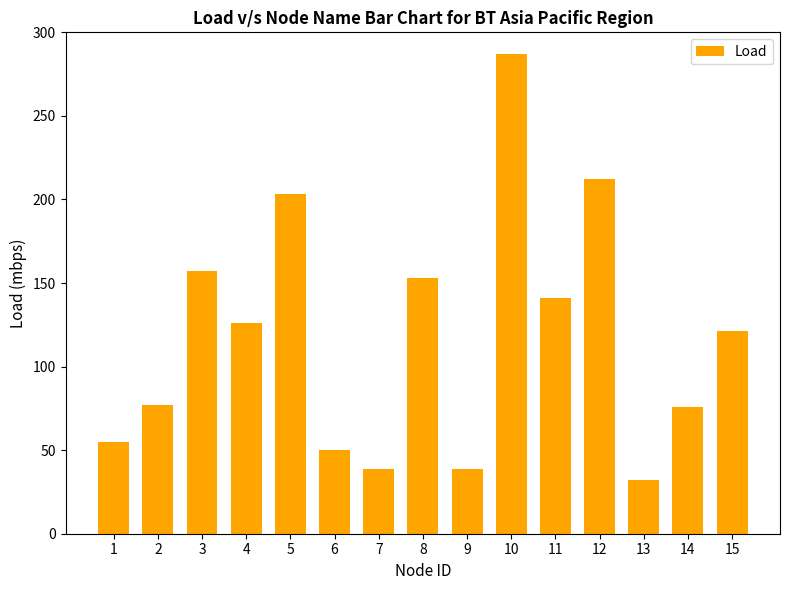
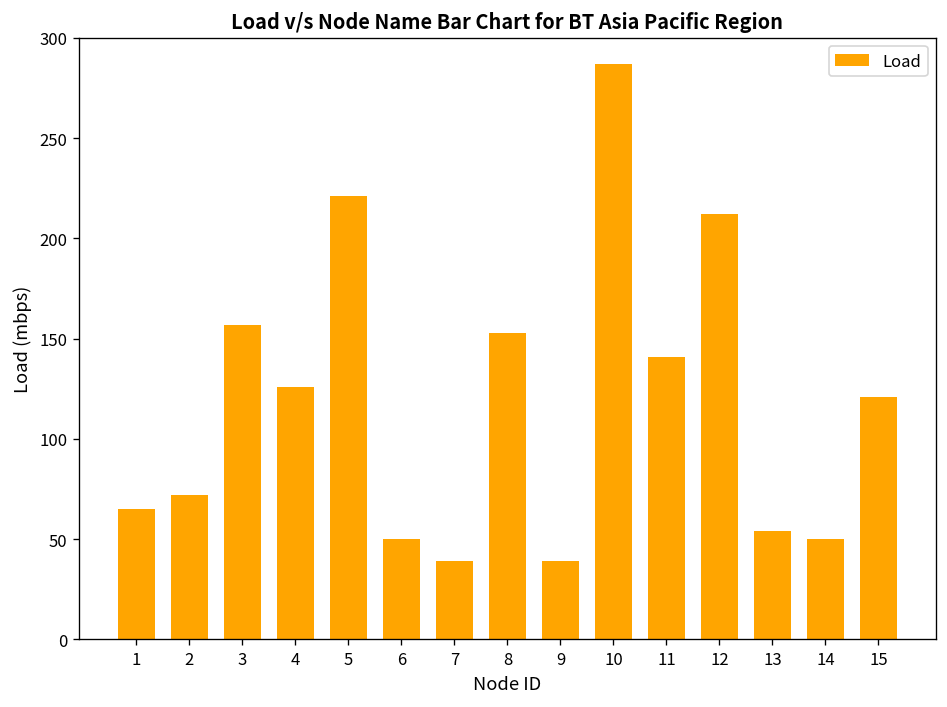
  {
-   "1": 55,
-   "2": 77,
+   "1": 65,
+   "2": 72,
    "3": 157,
    "4": 126,
-   "5": 203,
+   "5": 221,
    "6": 50,
    "7": 39,
    "8": 153,
    "9": 39,
    "10": 287,
    "11": 141,
    "12": 212,
-   "13": 32,
-   "14": 76,
+   "13": 54,
+   "14": 50,
    "15": 121
  }
